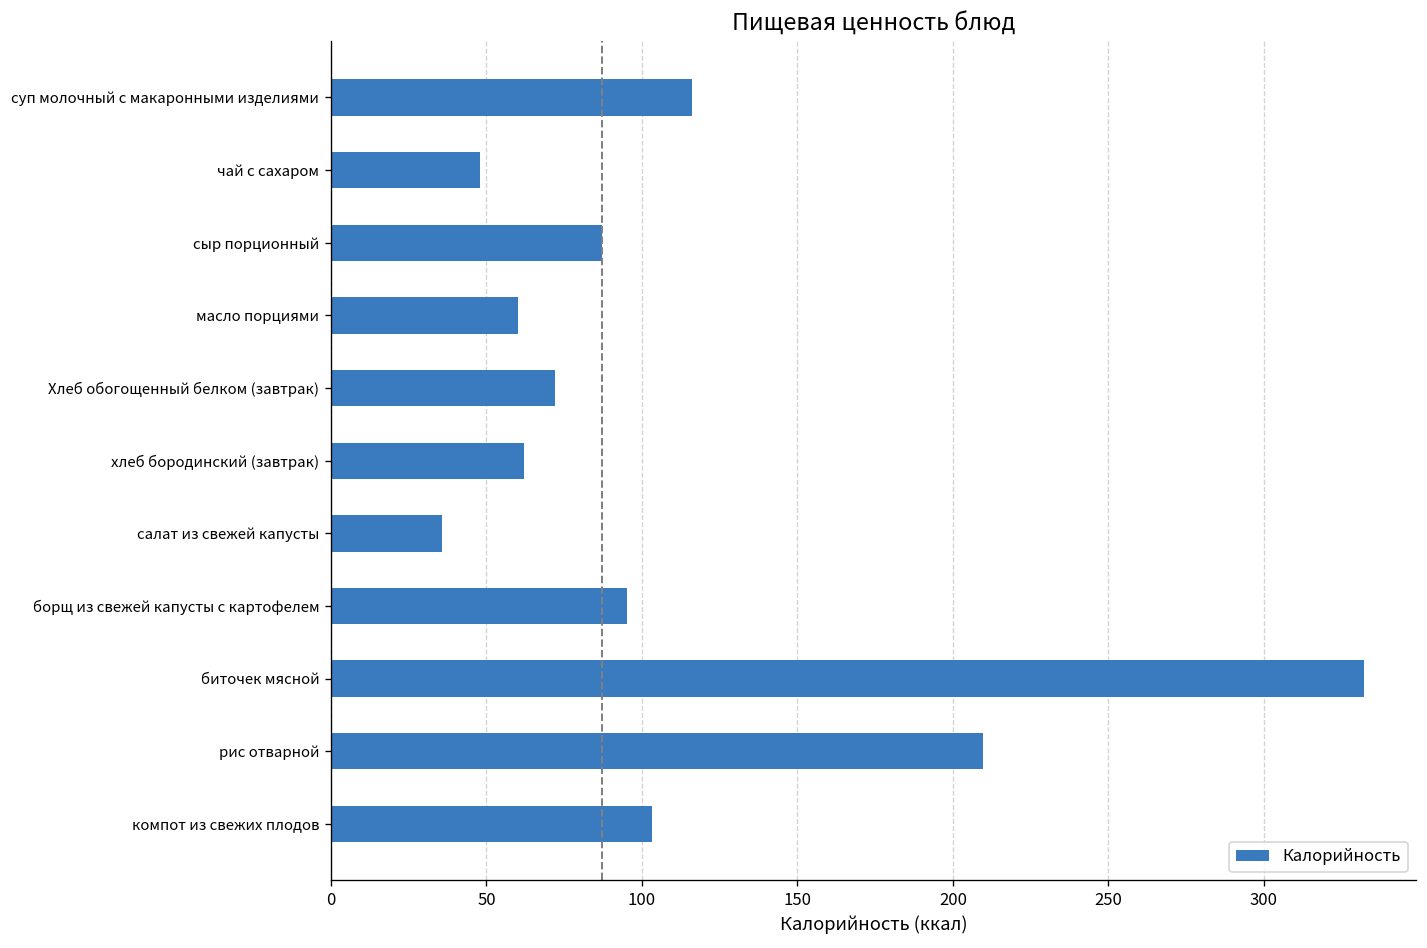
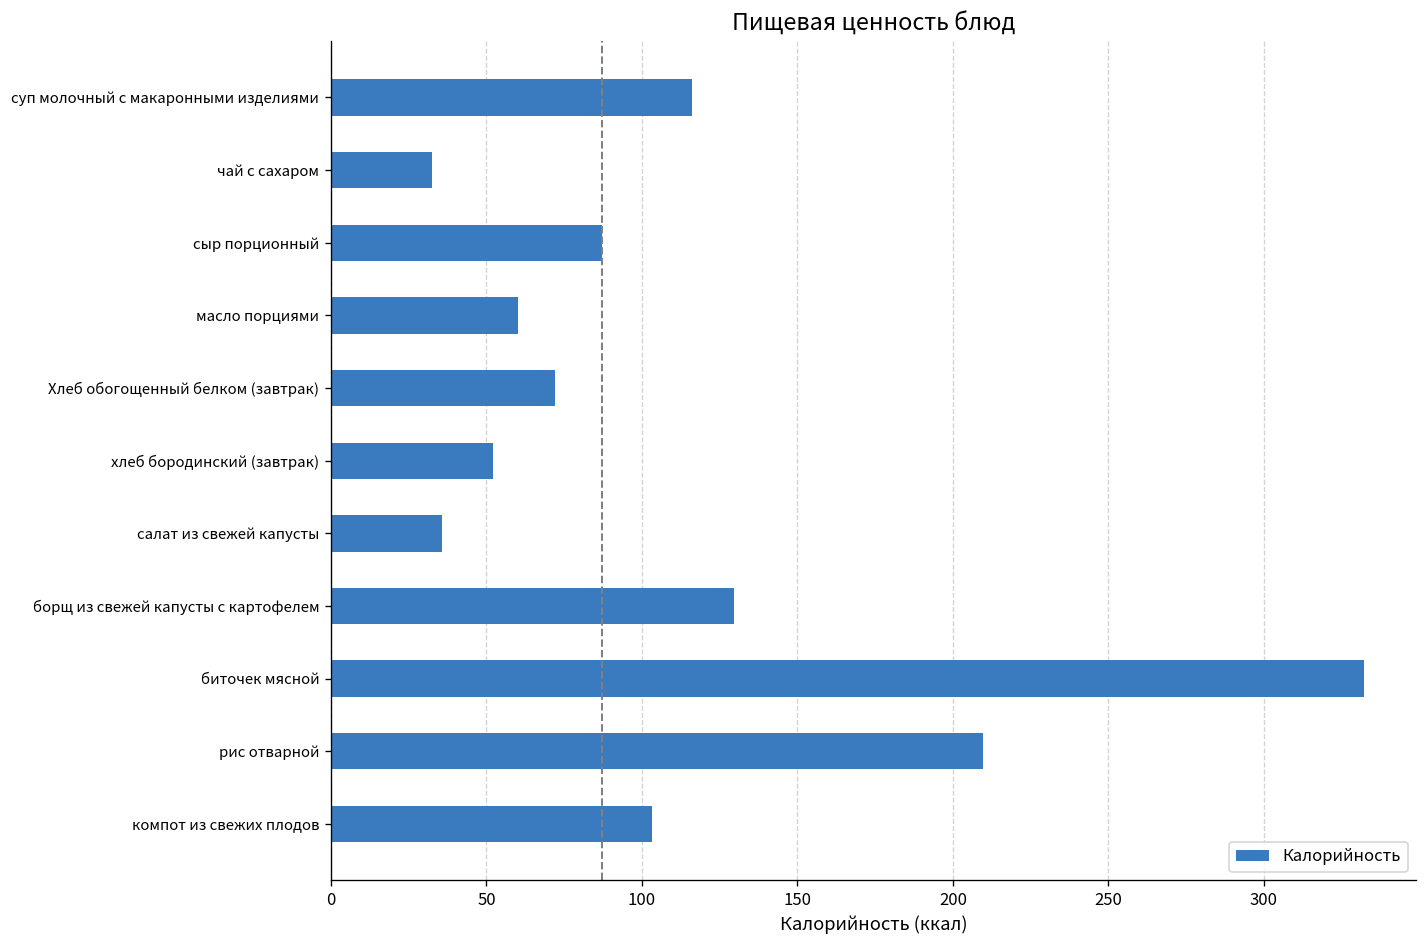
  {
    "суп молочный с макаронными изделиями": 116,
-   "чай с сахаром": 48,
+   "чай с сахаром": 33,
    "сыр порционный": 87,
    "масло порциями": 60,
    "Хлеб обогощенный белком (завтрак)": 72,
-   "хлеб бородинский (завтрак)": 62,
+   "хлеб бородинский (завтрак)": 52,
    "салат из свежей капусты": 36,
-   "борщ из свежей капусты с картофелем": 95,
+   "борщ из свежей капусты с картофелем": 130,
    "биточек мясной": 332,
    "рис отварной": 210,
    "компот из свежих плодов": 103
  }
